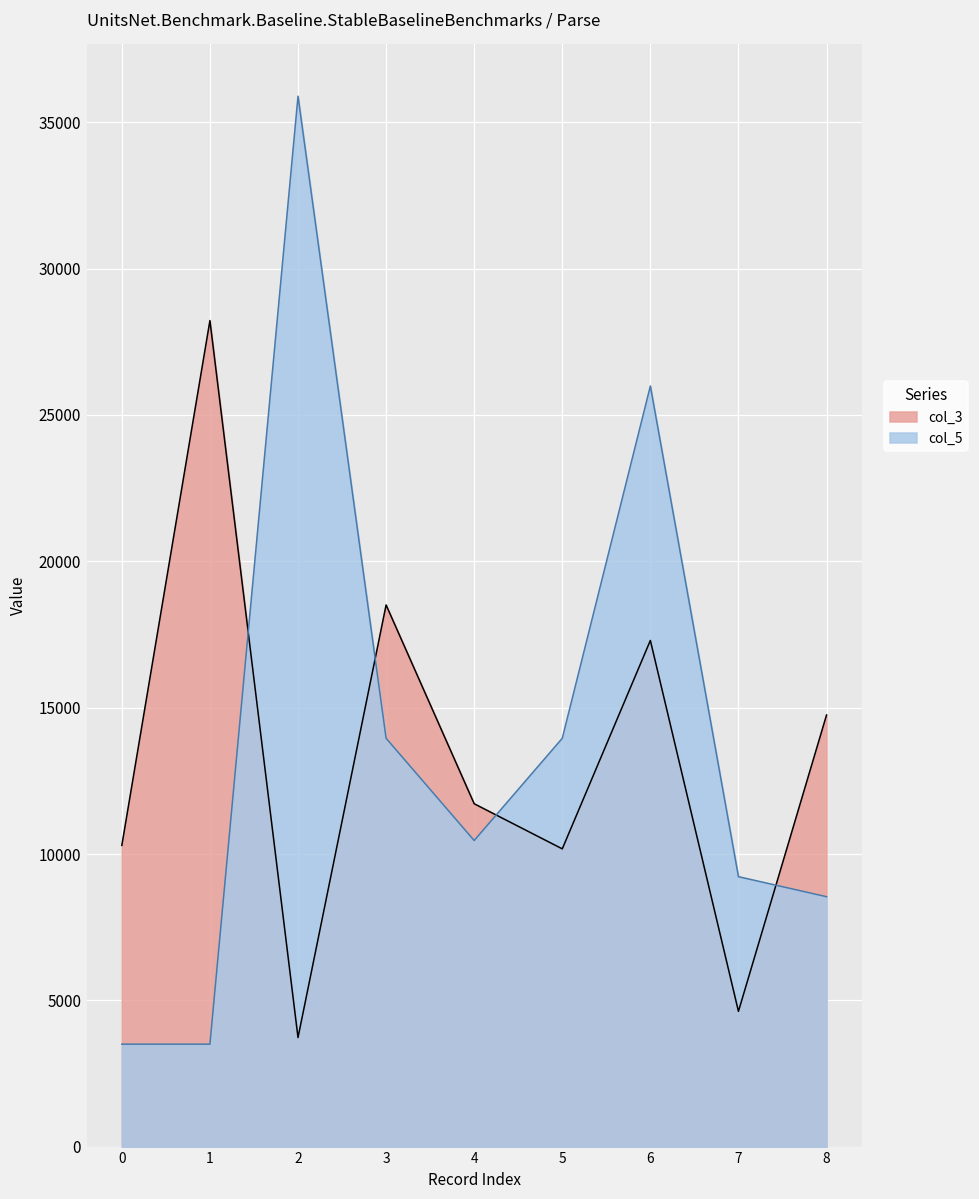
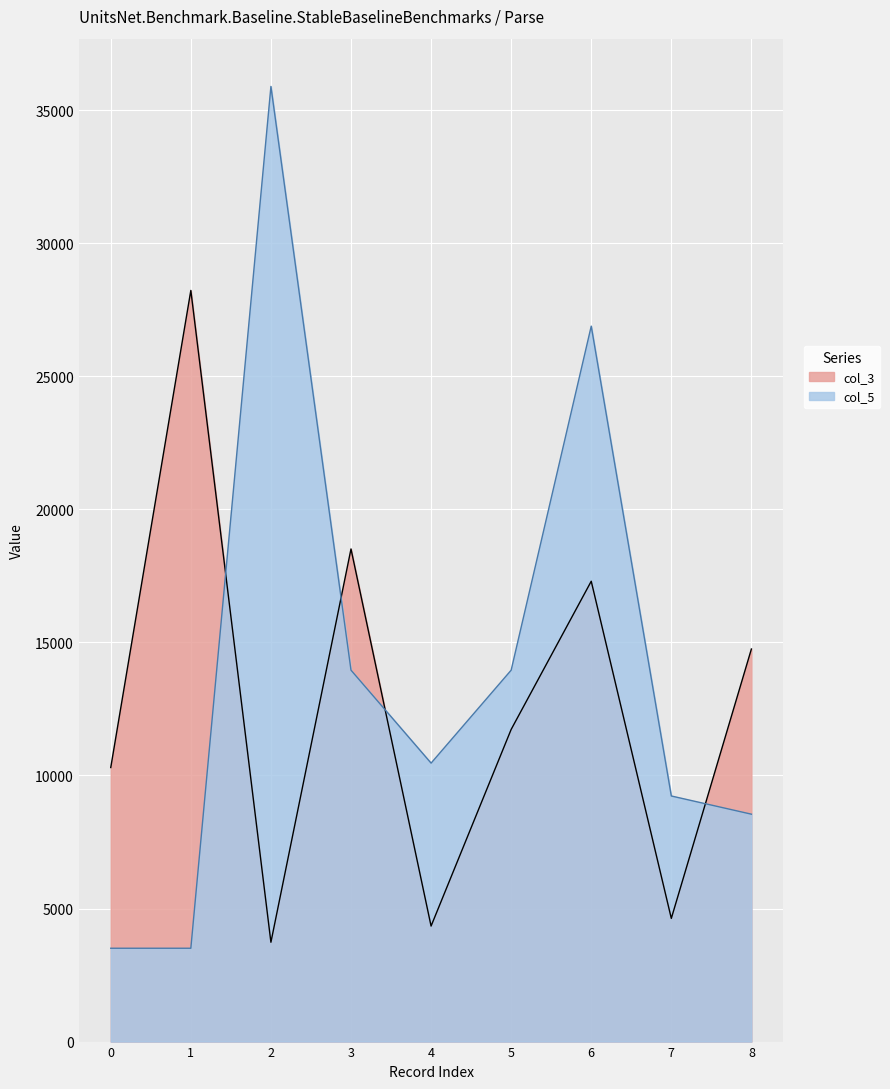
  {
    "col_3": {
      "0": 10300,
      "1": 28200,
      "2": 3700,
      "3": 18500,
-     "4": 11700,
-     "5": 10200,
+     "4": 4300,
+     "5": 11700,
      "6": 17300,
      "7": 4600,
      "8": 14800
    },
    "col_5": {
      "0": 3500,
      "1": 3500,
      "2": 35900,
      "3": 14000,
      "4": 10500,
      "5": 14000,
-     "6": 26000,
+     "6": 26900,
      "7": 9200,
      "8": 8500
    }
  }
